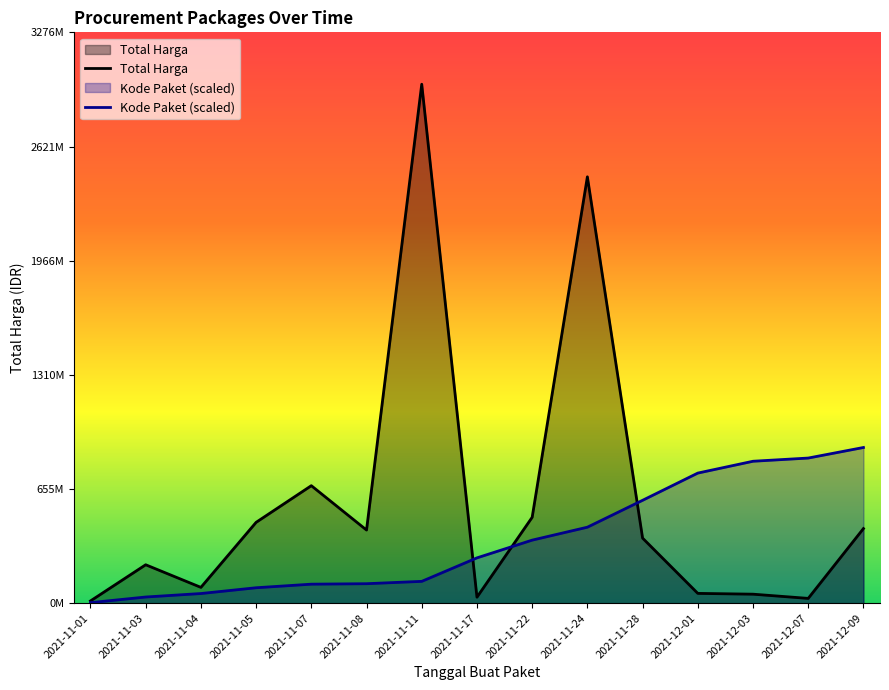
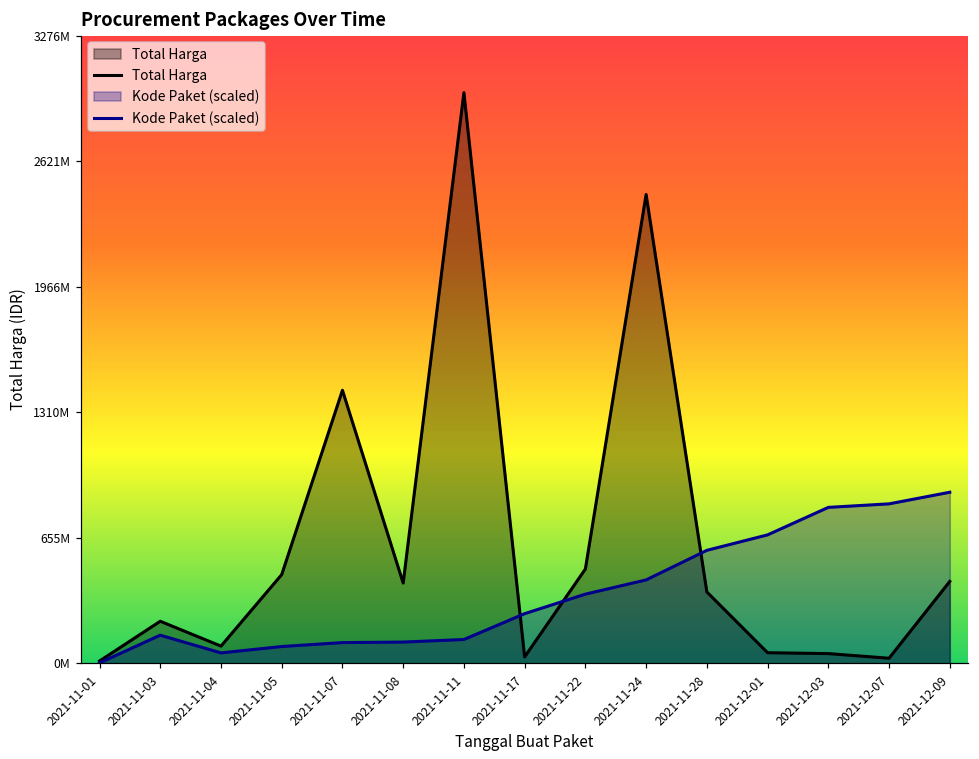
  {
    "Total Harga": {
      "2021-11-03": 220000000,
      "2021-11-04": 90000000,
      "2021-11-05": 460000000,
-     "2021-11-07": 670000000,
+     "2021-11-07": 1430000000,
      "2021-11-08": 420000000,
      "2021-11-11": 2980000000,
      "2021-11-17": 30000000,
      "2021-11-22": 490000000,
      "2021-11-24": 2450000000,
      "2021-11-28": 370000000,
      "2021-12-01": 60000000,
      "2021-12-03": 50000000,
      "2021-12-07": 30000000,
      "2021-12-09": 430000000
    },
    "Kode Paket (scaled)": {
-     "2021-11-03": 40000000,
+     "2021-11-03": 150000000,
      "2021-11-04": 60000000,
      "2021-11-05": 90000000,
      "2021-11-07": 110000000,
      "2021-11-08": 110000000,
      "2021-11-11": 130000000,
      "2021-11-17": 260000000,
      "2021-11-22": 360000000,
      "2021-11-24": 440000000,
      "2021-11-28": 590000000,
-     "2021-12-01": 750000000,
+     "2021-12-01": 670000000,
      "2021-12-03": 810000000,
      "2021-12-07": 830000000,
      "2021-12-09": 890000000
    }
  }
